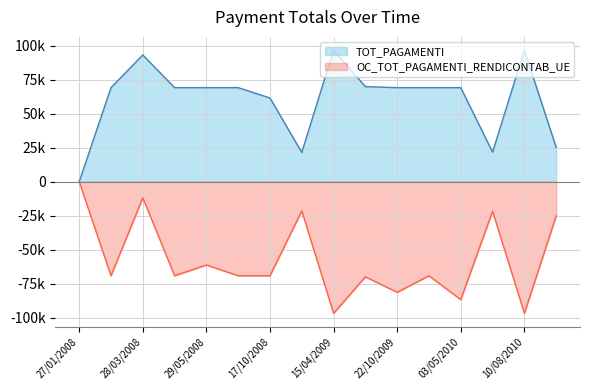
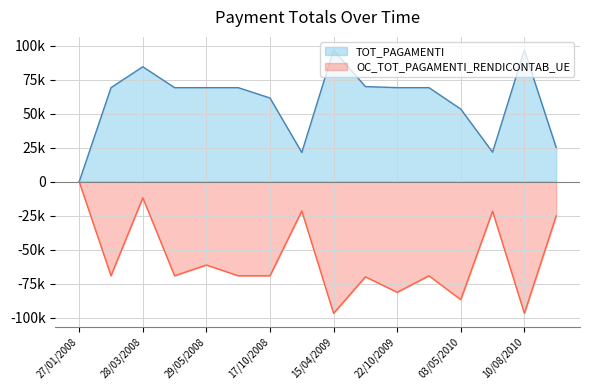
  {
    "TOT_PAGAMENTI": {
-     "28/03/2008": 93000,
+     "28/03/2008": 85000,
      "29/05/2008": 69000,
      "17/10/2008": 62000,
      "22/10/2009": 69000,
-     "03/05/2010": 69000
+     "03/05/2010": 53000
    }
  }
